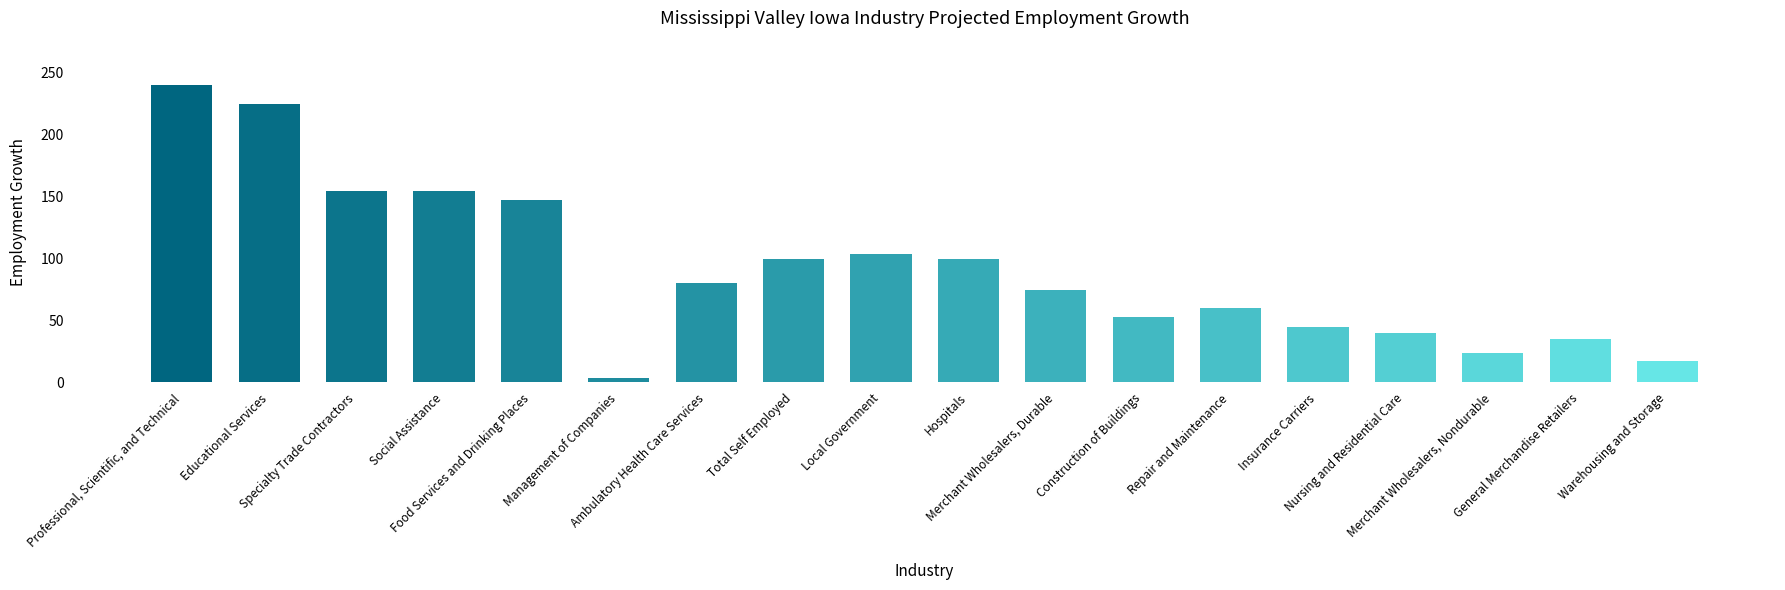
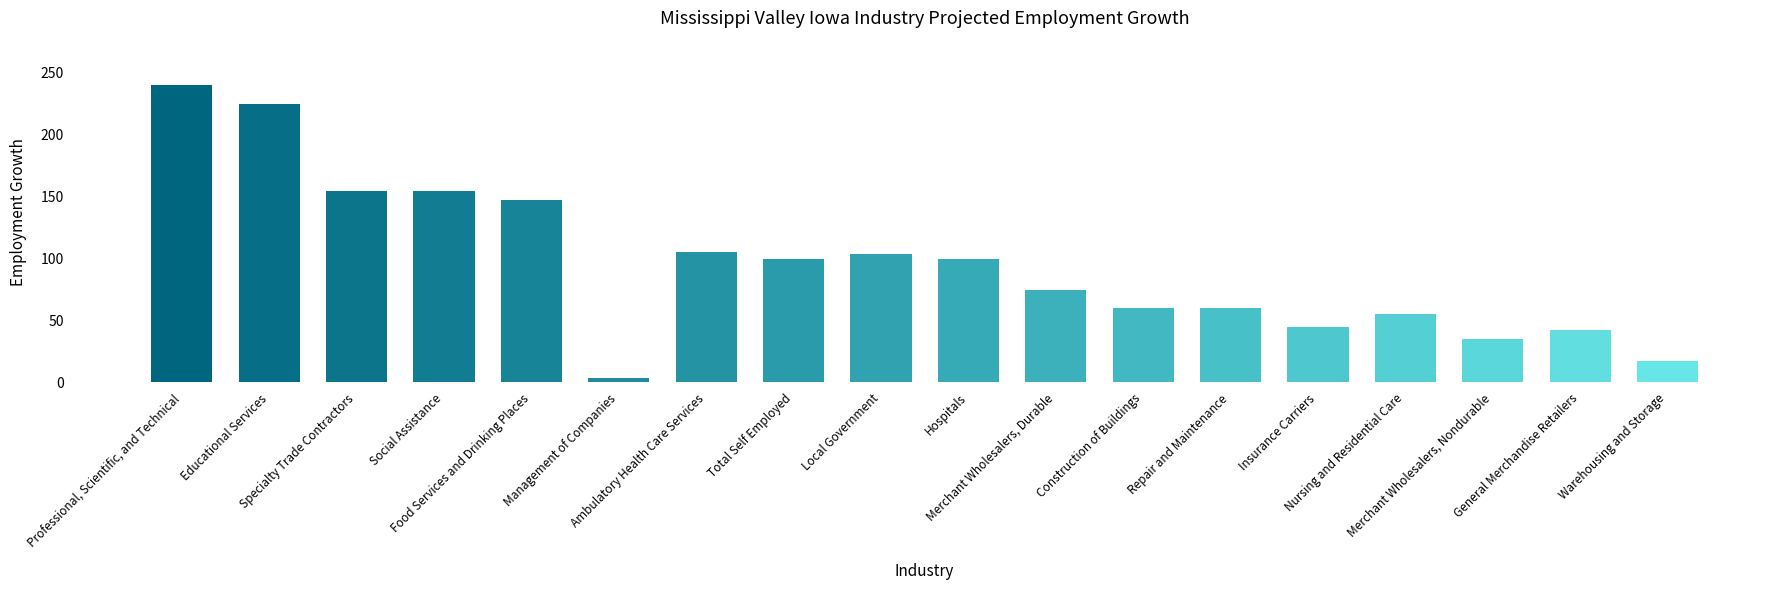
  {
    "Professional, Scientific, and Technical": 240,
    "Educational Services": 225,
    "Specialty Trade Contractors": 155,
    "Social Assistance": 155,
    "Food Services and Drinking Places": 147,
    "Management of Companies": 4,
-   "Ambulatory Health Care Services": 80,
+   "Ambulatory Health Care Services": 105,
    "Total Self Employed": 100,
    "Local Government": 104,
    "Hospitals": 100,
    "Merchant Wholesalers, Durable": 75,
-   "Construction of Buildings": 53,
+   "Construction of Buildings": 60,
    "Repair and Maintenance": 60,
    "Insurance Carriers": 45,
-   "Nursing and Residential Care": 40,
-   "Merchant Wholesalers, Nondurable": 24,
-   "General Merchandise Retailers": 35,
+   "Nursing and Residential Care": 55,
+   "Merchant Wholesalers, Nondurable": 35,
+   "General Merchandise Retailers": 42,
    "Warehousing and Storage": 17
  }
